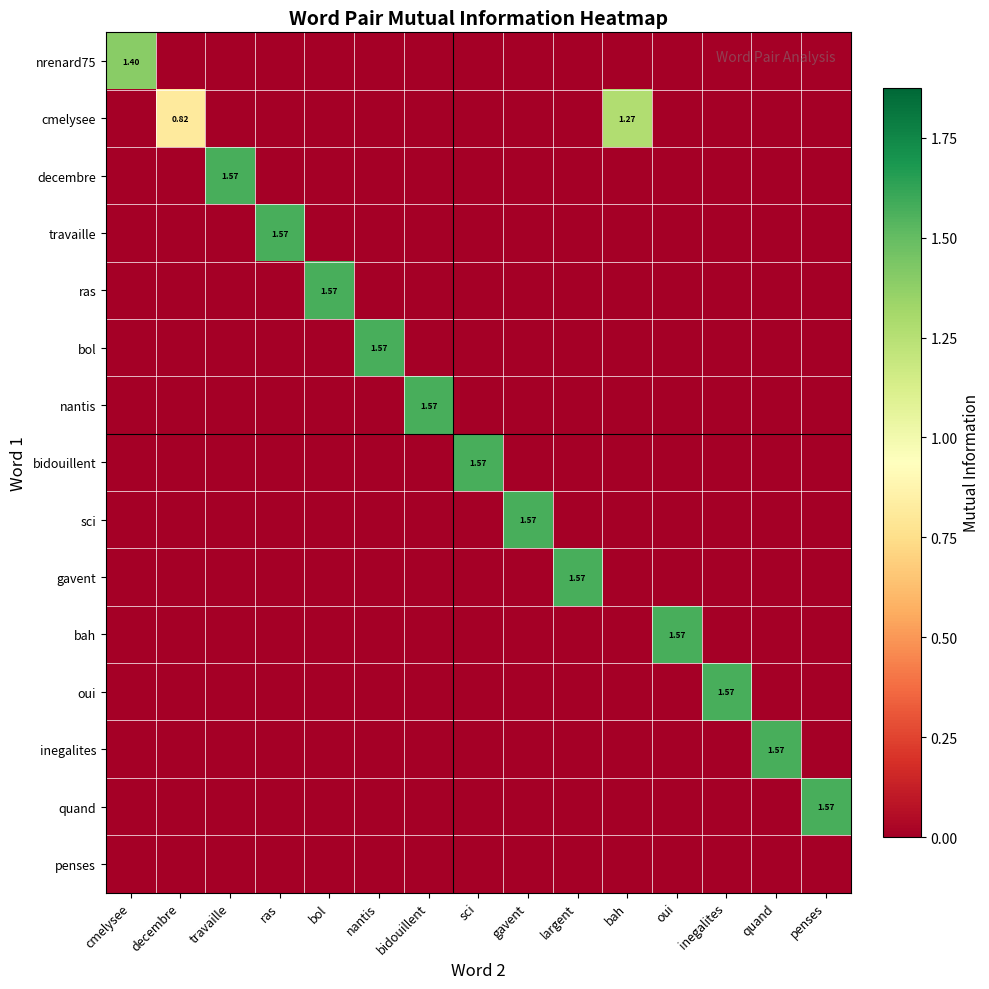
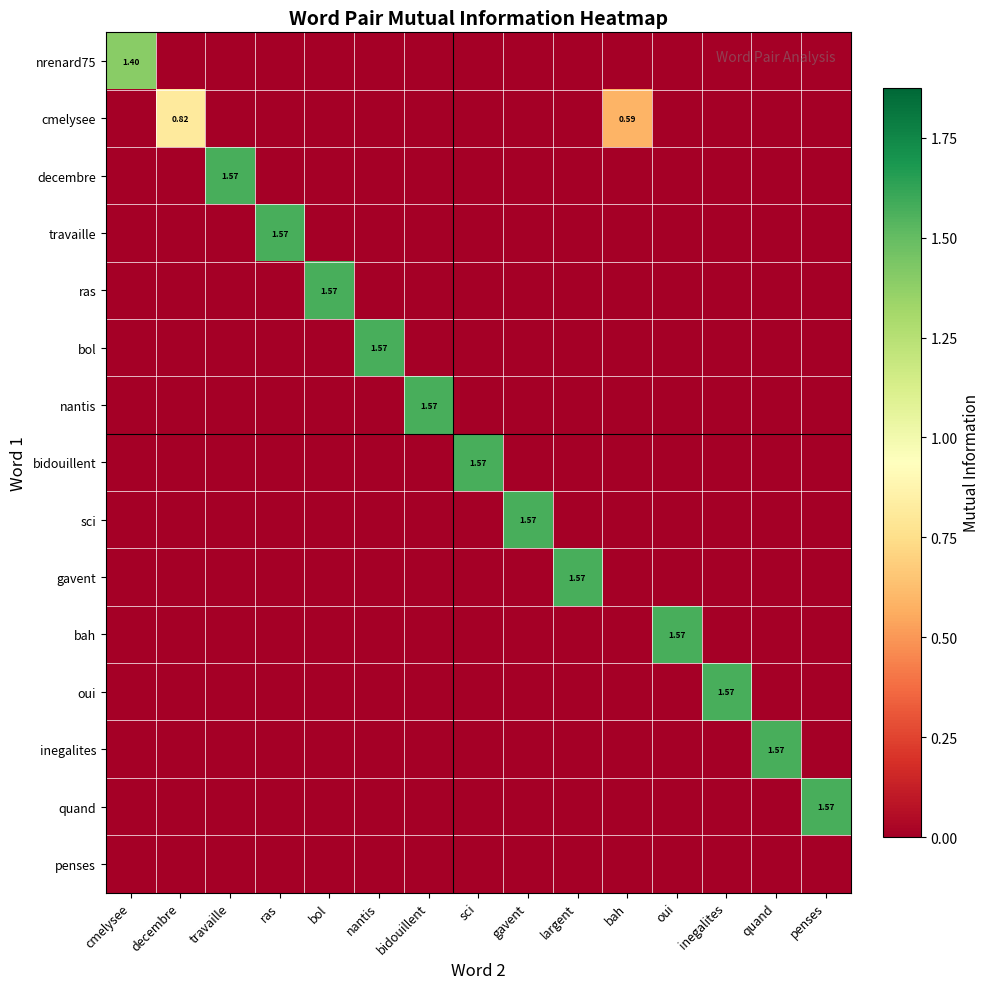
  {
    "nrenard75": {
      "cmelysee": 1.40
    },
    "cmelysee": {
      "decembre": 0.82,
-     "bah": 1.27
+     "bah": 0.59
    },
    "decembre": {
      "travaille": 1.57
    },
    "travaille": {
      "ras": 1.57
    },
    "ras": {
      "bol": 1.57
    },
    "bol": {
      "nantis": 1.57
    },
    "nantis": {
      "bidouillent": 1.57
    },
    "bidouillent": {
      "sci": 1.57
    },
    "sci": {
      "gavent": 1.57
    },
    "gavent": {
      "largent": 1.57
    },
    "bah": {
      "oui": 1.57
    },
    "oui": {
      "inegalites": 1.57
    },
    "inegalites": {
      "quand": 1.57
    },
    "quand": {
      "penses": 1.57
    }
  }
